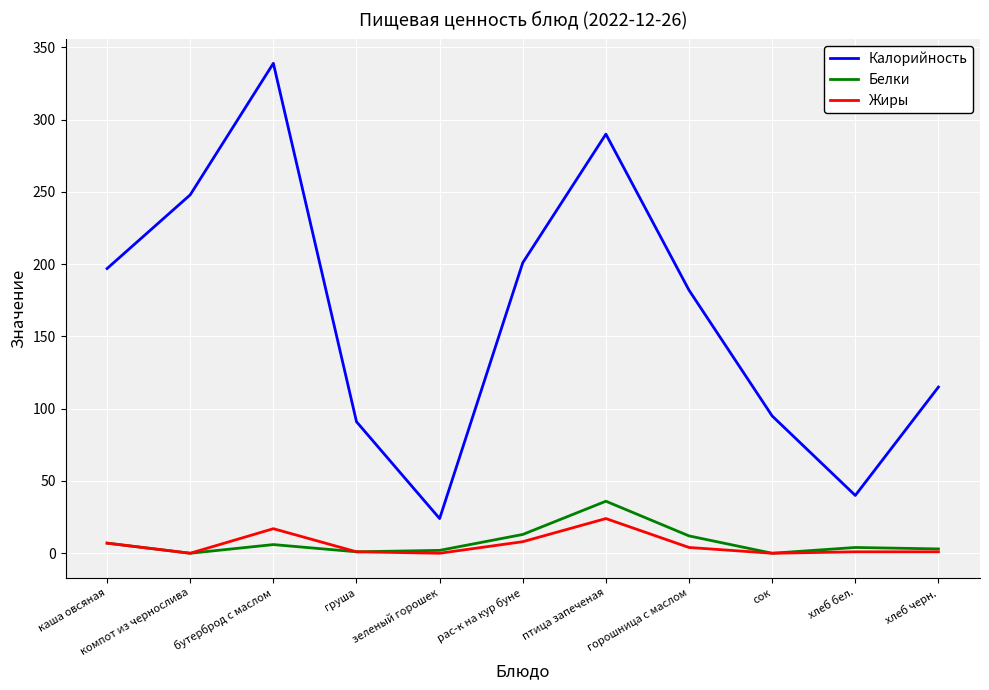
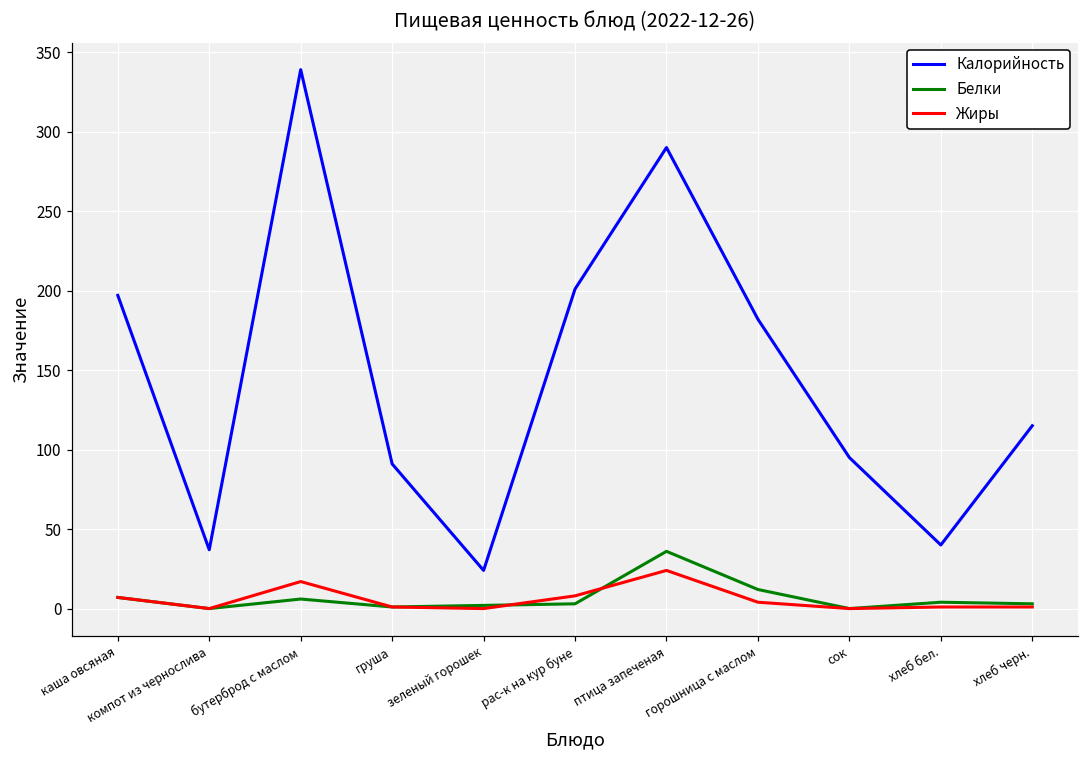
  {
    "Калорийность": {
      "каша овсяная": 197,
-     "компот из чернослива": 248,
+     "компот из чернослива": 37,
      "бутерброд с маслом": 339,
      "груша": 91,
      "зеленый горошек": 24,
      "рас-к на кур буне": 201,
      "птица запеченая": 290,
      "горошница с маслом": 182,
      "сок": 95,
      "хлеб бел.": 40,
      "хлеб черн.": 115
    },
    "Белки": {
      "бутерброд с маслом": 6,
      "зеленый горошек": 2,
-     "рас-к на кур буне": 13,
+     "рас-к на кур буне": 3,
      "птица запеченая": 36,
      "горошница с маслом": 12,
      "хлеб бел.": 4,
      "хлеб черн.": 3
    },
    "Жиры": {
      "бутерброд с маслом": 17,
      "зеленый горошек": 0,
      "рас-к на кур буне": 8,
      "птица запеченая": 24,
      "горошница с маслом": 4,
      "хлеб бел.": 1,
      "хлеб черн.": 1
    }
  }
